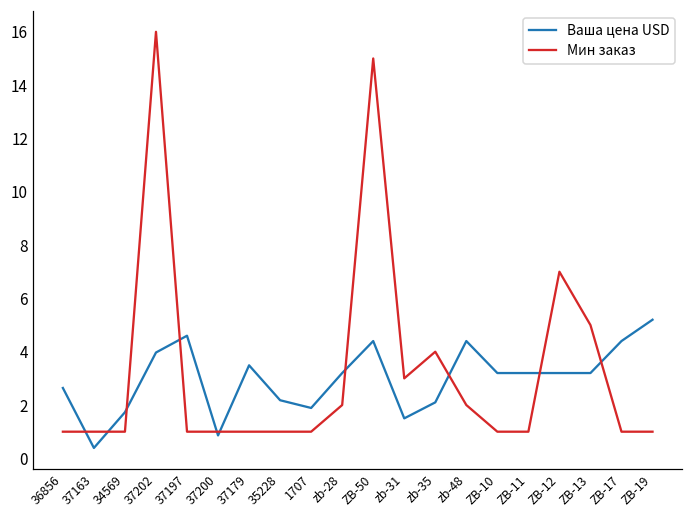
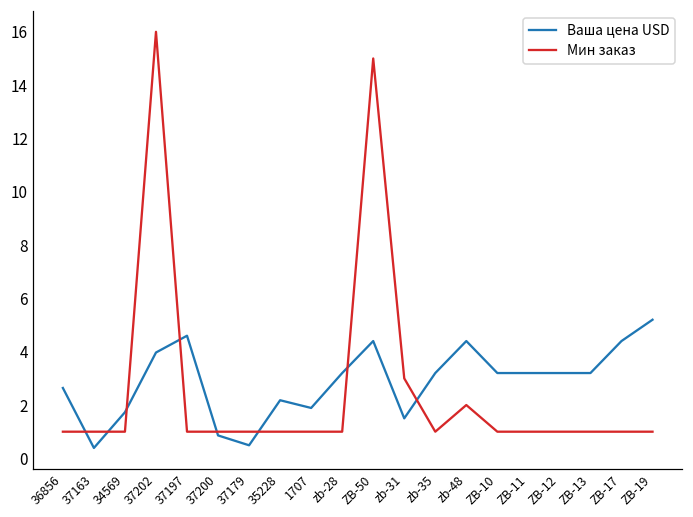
  {
    "Ваша цена USD": {
      "36856": 2.6,
      "37163": 0.4,
      "34569": 1.7,
      "37202": 4.0,
      "37197": 4.6,
      "37200": 0.9,
-     "37179": 3.5,
+     "37179": 0.5,
      "35228": 2.2,
      "1707": 1.9,
      "zb-28": 3.2,
      "ZB-50": 4.4,
      "zb-31": 1.5,
-     "zb-35": 2.1,
+     "zb-35": 3.2,
      "zb-48": 4.4,
      "ZB-10": 3.2,
      "ZB-11": 3.2,
      "ZB-12": 3.2,
      "ZB-13": 3.2,
      "ZB-17": 4.4,
      "ZB-19": 5.2
    },
    "Мин заказ": {
      "36856": 1,
      "37163": 1,
      "34569": 1,
      "37202": 16,
      "37197": 1,
      "37200": 1,
      "37179": 1,
      "35228": 1,
      "1707": 1,
-     "zb-28": 2,
+     "zb-28": 1,
      "ZB-50": 15,
      "zb-31": 3,
-     "zb-35": 4,
+     "zb-35": 1,
      "zb-48": 2,
      "ZB-10": 1,
      "ZB-11": 1,
-     "ZB-12": 7,
-     "ZB-13": 5,
+     "ZB-12": 1,
+     "ZB-13": 1,
      "ZB-17": 1,
      "ZB-19": 1
    }
  }
